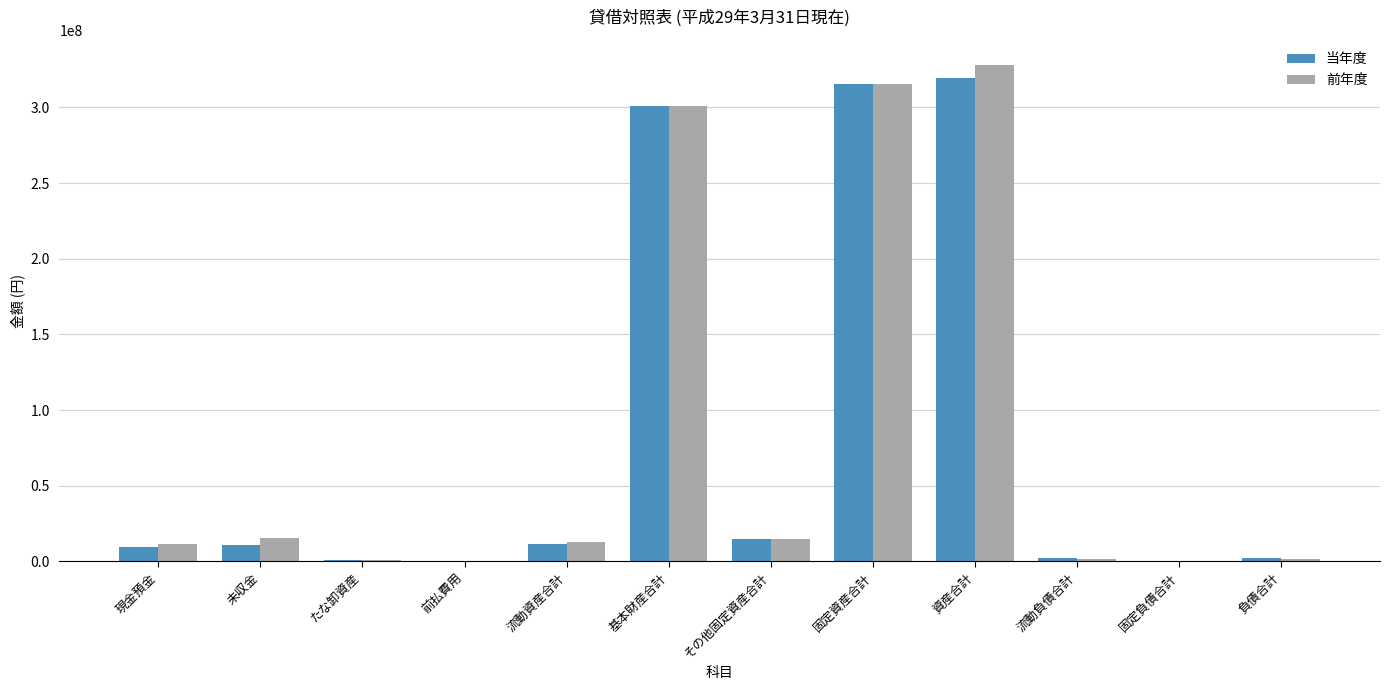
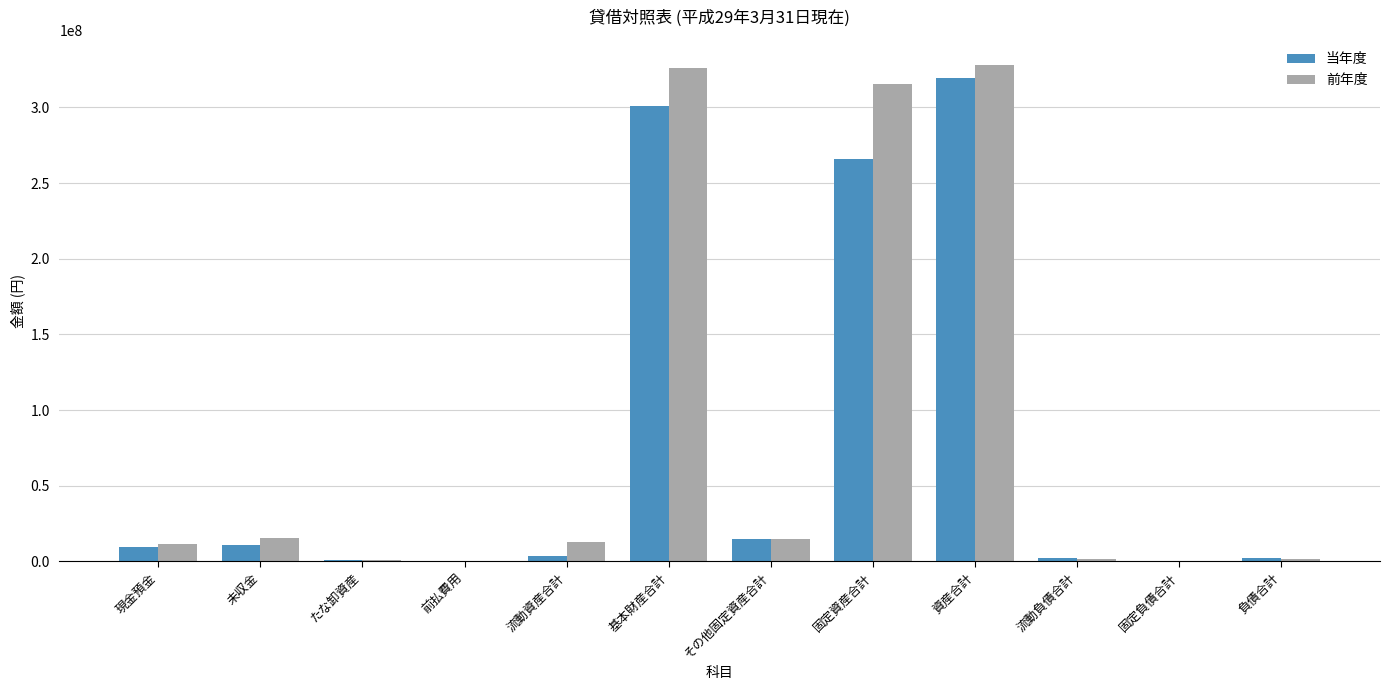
  {
    "当年度": {
      "現金預金": 10000000,
      "未収金": 11000000,
-     "流動資産合計": 12000000,
+     "流動資産合計": 3000000,
      "基本財産合計": 301000000,
      "その他固定資産合計": 14000000,
-     "固定資産合計": 315000000,
+     "固定資産合計": 266000000,
      "資産合計": 320000000,
      "流動負債合計": 2000000,
      "固定負債合計": 0,
      "負債合計": 2000000
    },
    "前年度": {
      "現金預金": 11000000,
      "未収金": 16000000,
      "流動資産合計": 13000000,
-     "基本財産合計": 301000000,
+     "基本財産合計": 326000000,
      "その他固定資産合計": 14000000,
      "固定資産合計": 315000000,
      "資産合計": 328000000,
      "流動負債合計": 2000000,
      "固定負債合計": 0,
      "負債合計": 2000000
    }
  }
